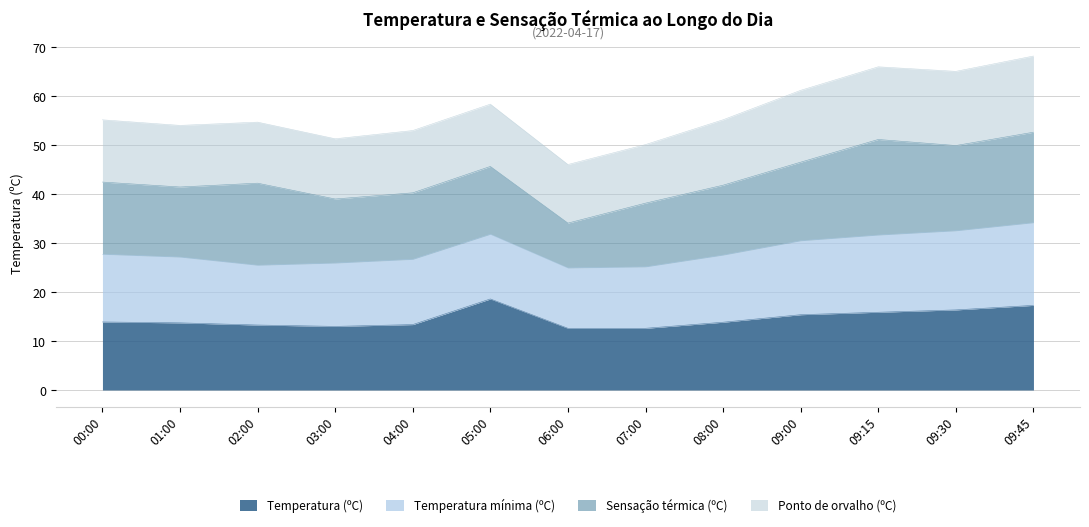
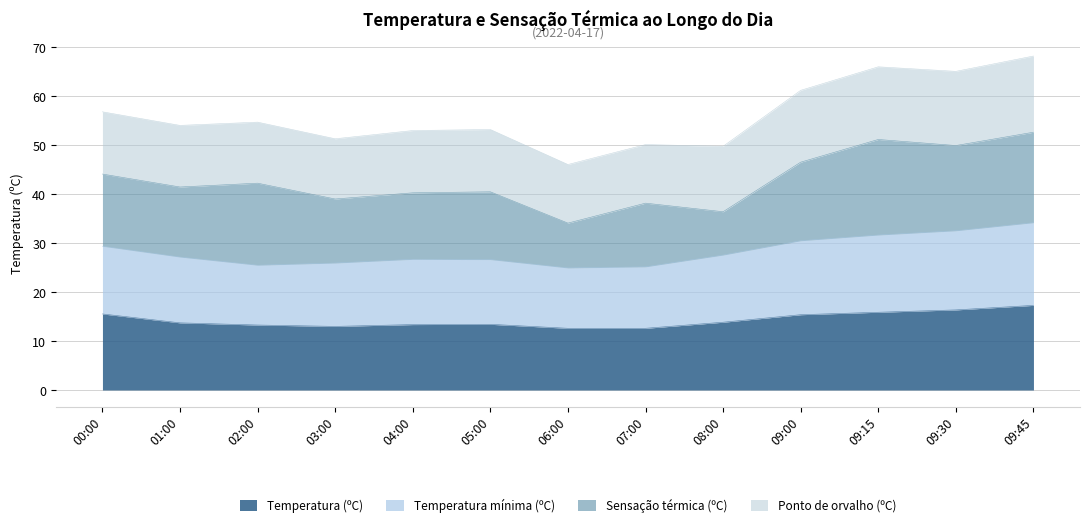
  {
    "Temperatura (ºC)": {
-     "00:00": 14,
+     "00:00": 16,
      "01:00": 14,
      "02:00": 13,
      "03:00": 13,
      "04:00": 13,
-     "05:00": 19,
+     "05:00": 13,
      "06:00": 13,
      "07:00": 13,
      "08:00": 14,
      "09:00": 15,
      "09:15": 16,
      "09:30": 16,
      "09:45": 17
    },
    "Sensação térmica (ºC)": {
      "00:00": 15,
      "01:00": 14,
      "02:00": 17,
      "03:00": 13,
      "04:00": 14,
      "05:00": 14,
      "06:00": 9,
      "07:00": 13,
-     "08:00": 14,
+     "08:00": 9,
      "09:00": 16,
      "09:15": 20,
      "09:30": 17,
      "09:45": 18
    }
  }
